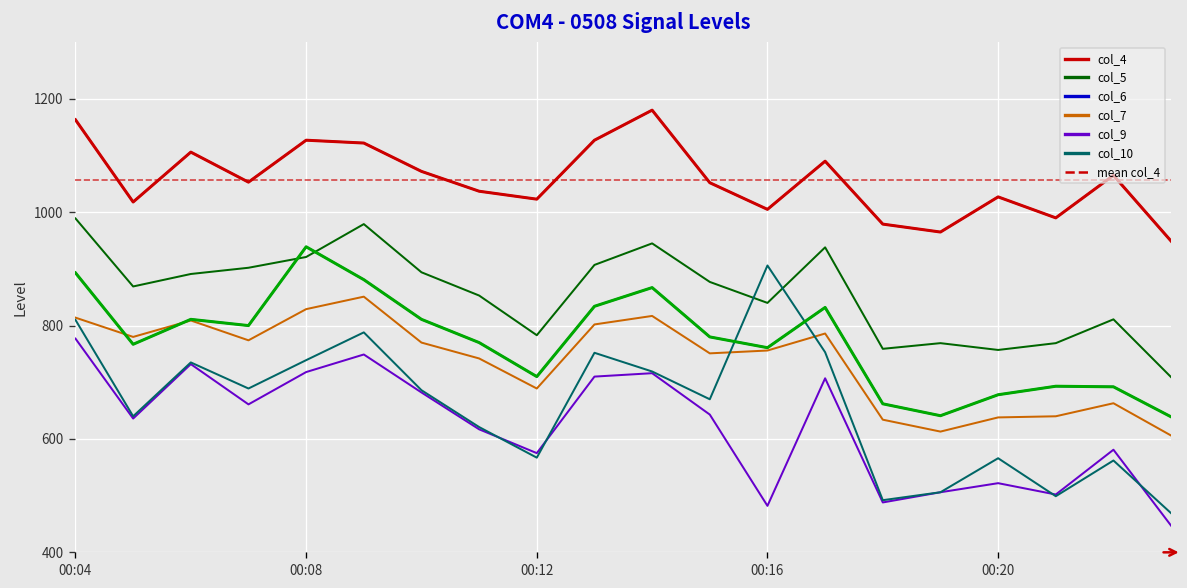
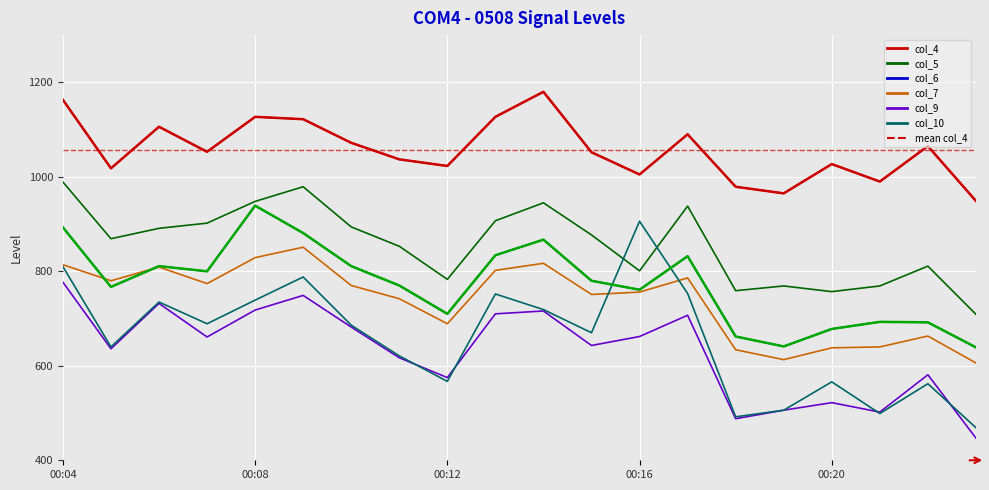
  {
    "col_4": {
      "00:04": 1160,
      "00:08": 1130,
      "00:12": 1020,
      "00:16": 1010,
      "00:20": 1030
    },
    "col_5": {
      "00:04": 990,
-     "00:08": 920,
+     "00:08": 950,
      "00:12": 780,
-     "00:16": 840,
+     "00:16": 800,
      "00:20": 760
    },
    "col_6": {
      "00:04": 890,
      "00:08": 940,
      "00:12": 710,
      "00:20": 680
    },
    "col_7": {
      "00:08": 830,
      "00:12": 690,
      "00:20": 640
    },
    "col_9": {
      "00:04": 780,
      "00:08": 720,
      "00:12": 580,
-     "00:16": 480,
+     "00:16": 660,
      "00:20": 520
    },
    "col_10": {
      "00:08": 740,
      "00:12": 570,
      "00:16": 910,
      "00:20": 570
    }
  }
